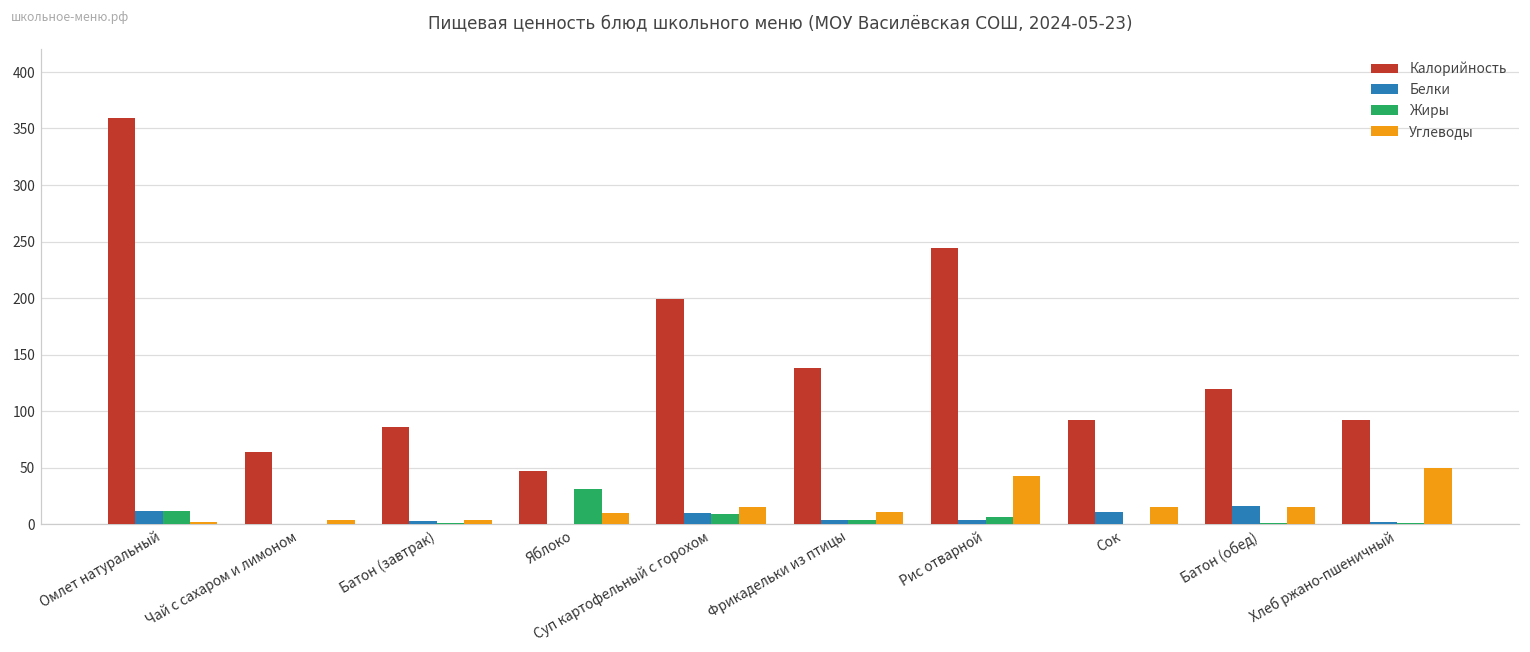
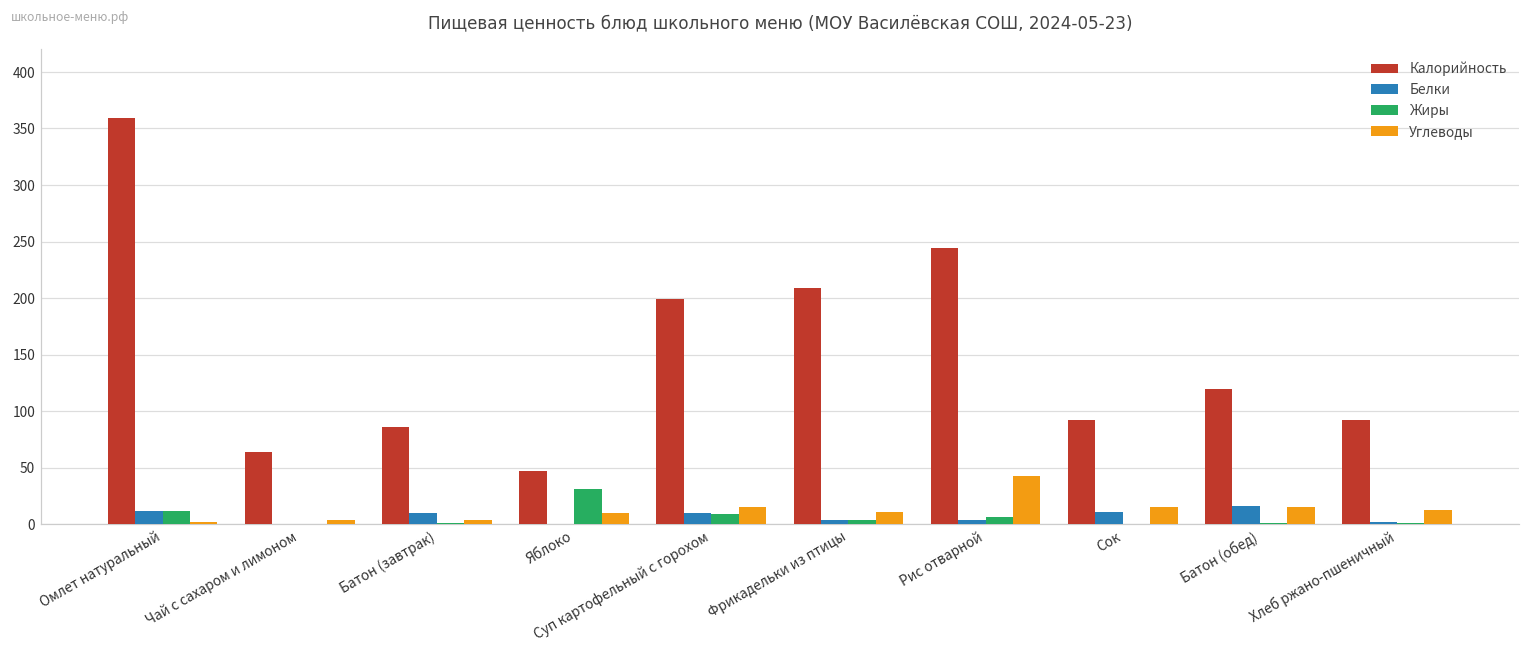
  {
    "Калорийность": {
      "Омлет натуральный": 359,
      "Чай с сахаром и лимоном": 64,
      "Батон (завтрак)": 86,
      "Яблоко": 47,
      "Суп картофельный с горохом": 199,
-     "Фрикадельки из птицы": 138,
+     "Фрикадельки из птицы": 209,
      "Рис отварной": 244,
      "Сок": 92,
      "Батон (обед)": 120,
      "Хлеб ржано-пшеничный": 92
    },
    "Белки": {
      "Омлет натуральный": 12,
-     "Батон (завтрак)": 2,
+     "Батон (завтрак)": 10,
      "Суп картофельный с горохом": 10,
      "Фрикадельки из птицы": 4,
      "Рис отварной": 4,
      "Сок": 11,
      "Батон (обед)": 17
    },
    "Жиры": {
      "Омлет натуральный": 12,
      "Яблоко": 31,
      "Суп картофельный с горохом": 9,
      "Фрикадельки из птицы": 4,
      "Рис отварной": 6
    },
    "Углеводы": {
      "Чай с сахаром и лимоном": 4,
      "Батон (завтрак)": 4,
      "Яблоко": 10,
      "Суп картофельный с горохом": 15,
      "Фрикадельки из птицы": 11,
      "Рис отварной": 43,
      "Сок": 15,
      "Батон (обед)": 15,
-     "Хлеб ржано-пшеничный": 50
+     "Хлеб ржано-пшеничный": 13
    }
  }
